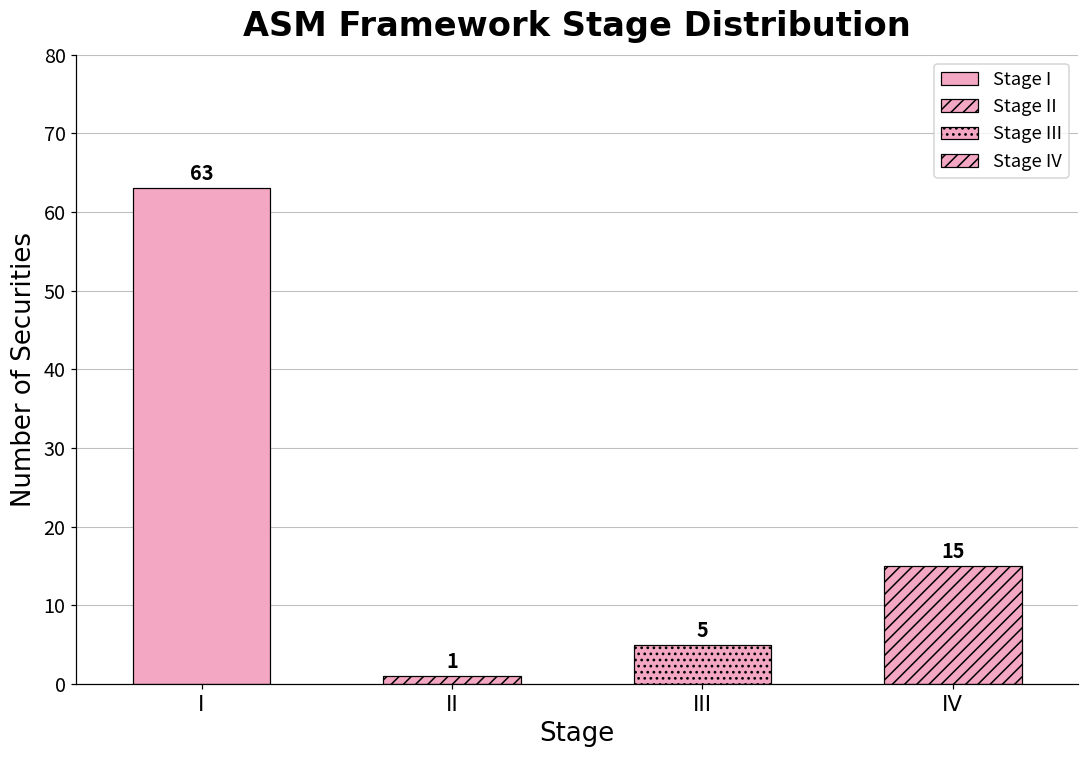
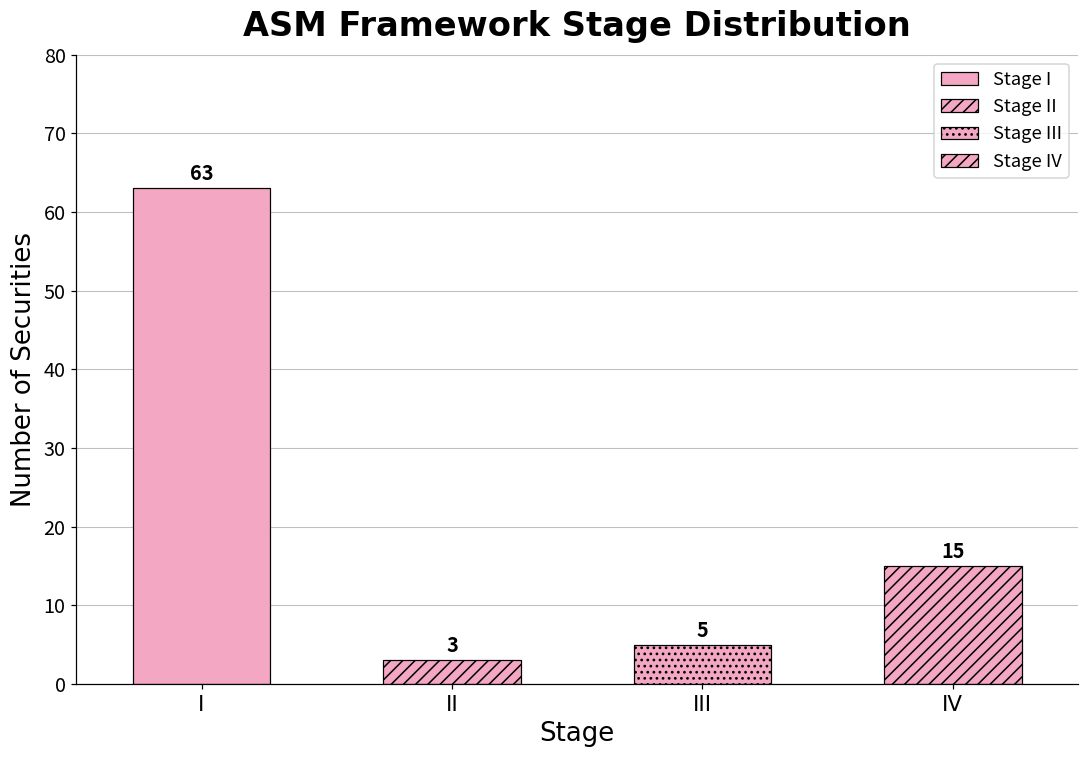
  {
    "I": 63,
-   "II": 1,
+   "II": 3,
    "III": 5,
    "IV": 15
  }
